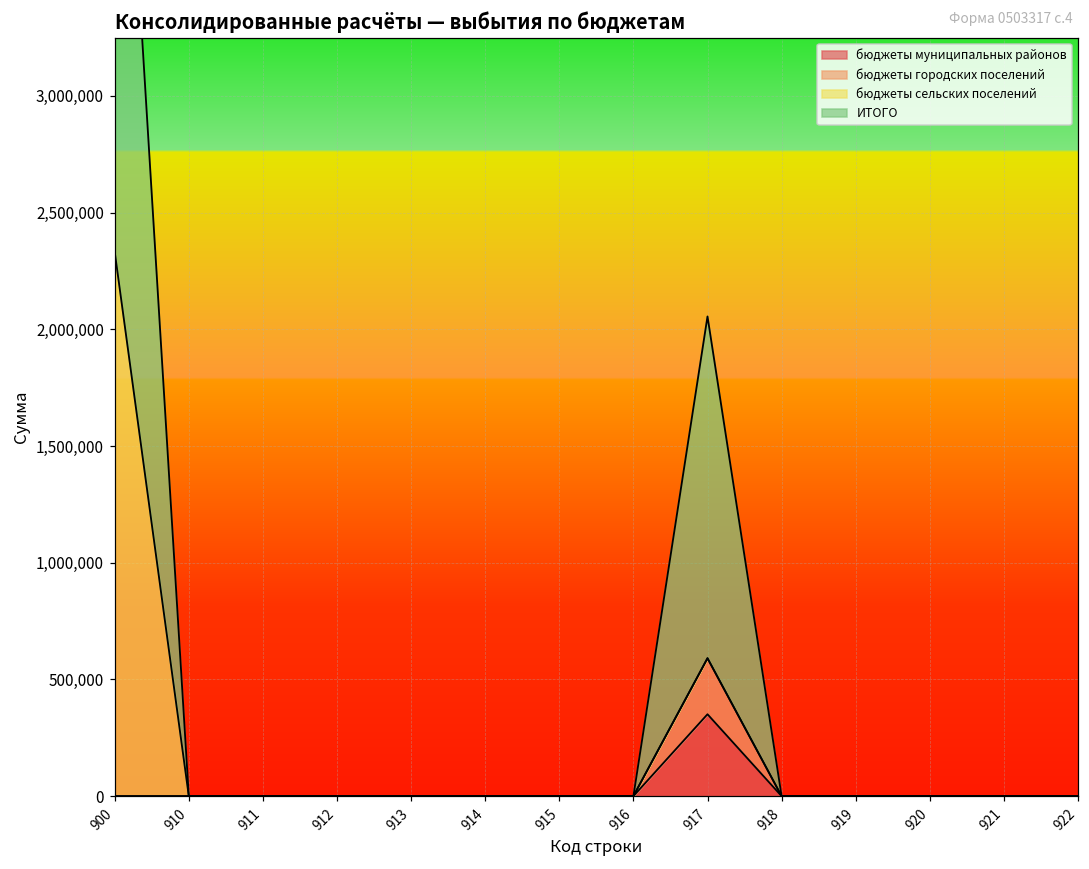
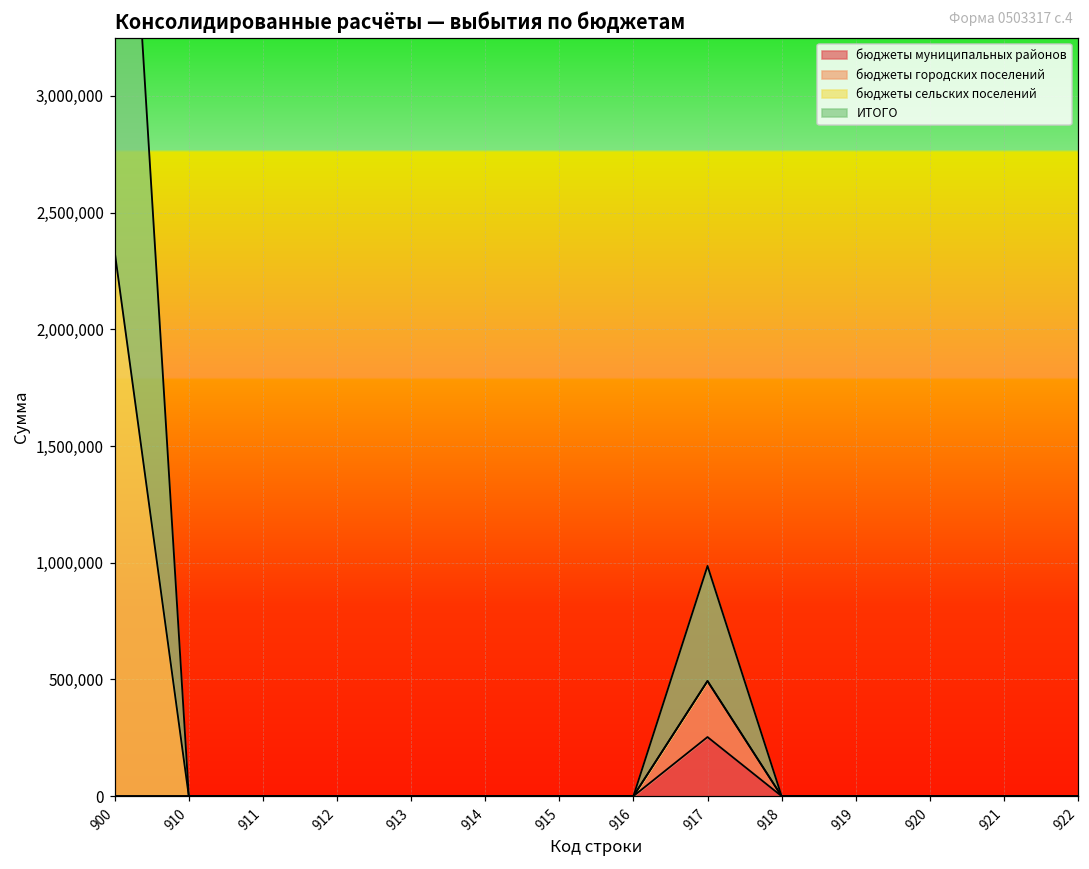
  {
    "бюджеты муниципальных районов": {
-     "917": "350,000"
+     "917": "250,000"
    },
    "бюджеты сельских поселений": {
      "900": "2,330,000"
    },
    "ИТОГО": {
-     "917": "1,460,000"
+     "917": "490,000"
    }
  }
